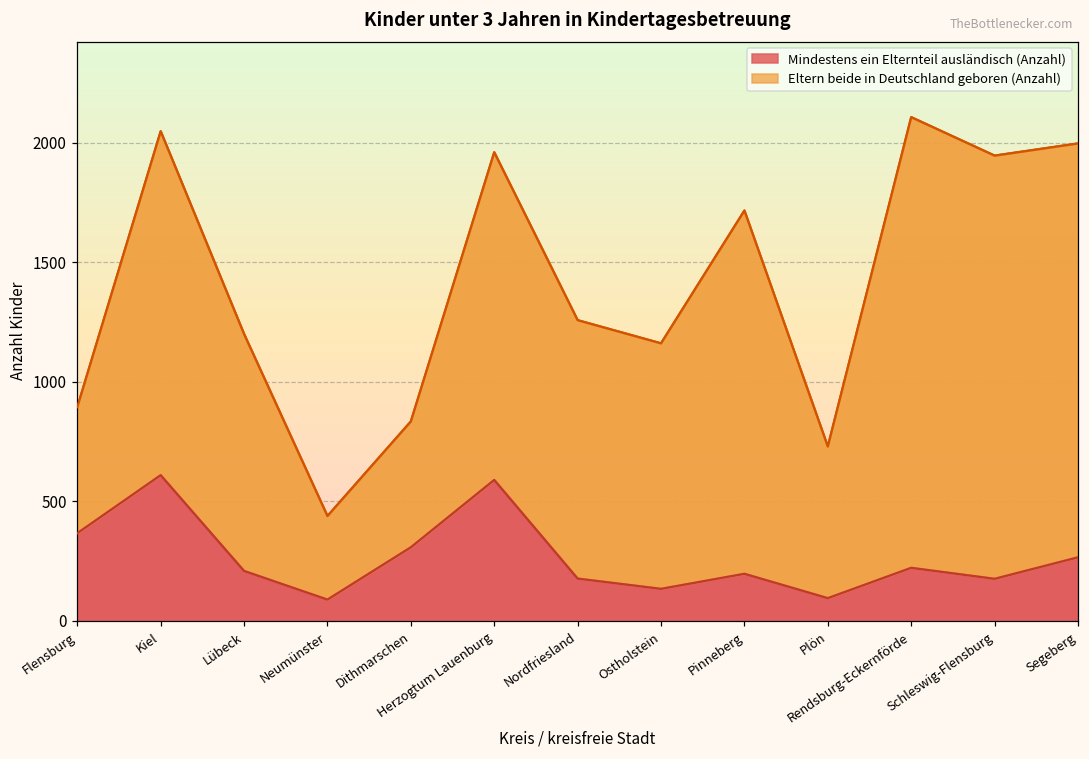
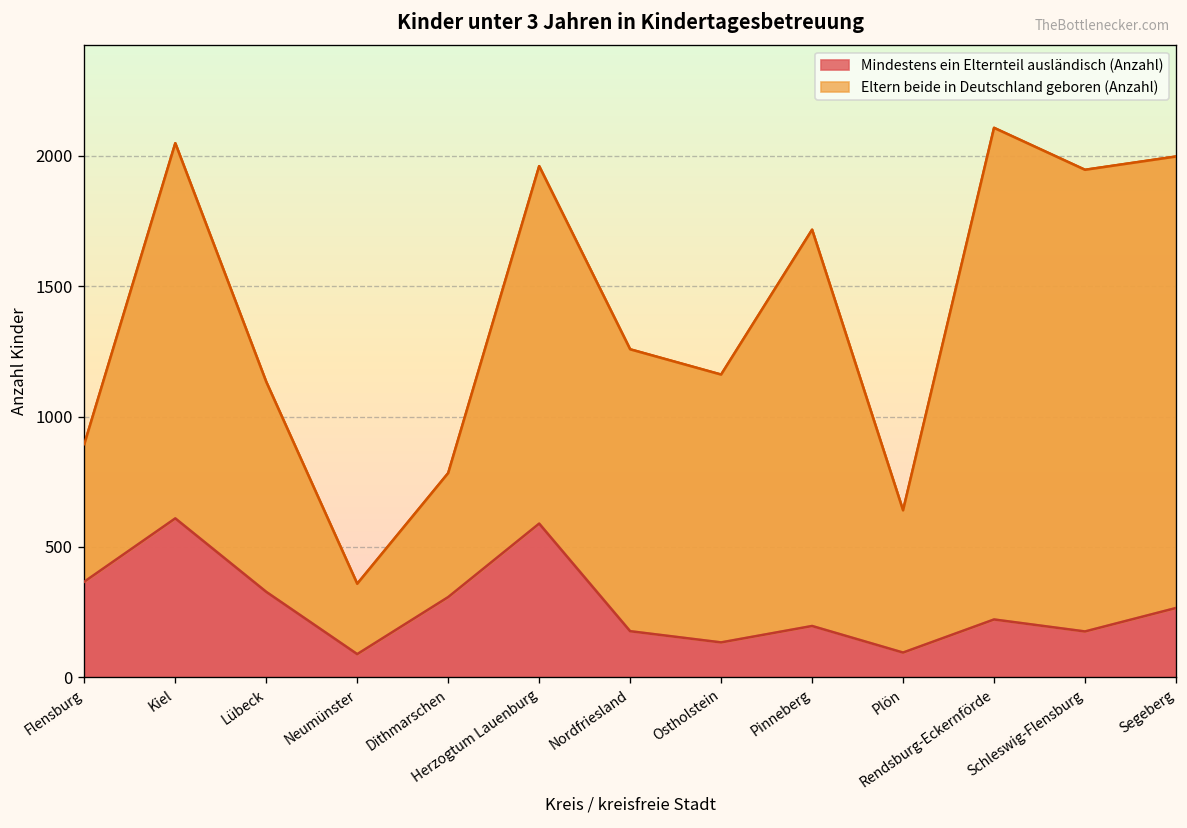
  {
    "Mindestens ein Elternteil ausländisch (Anzahl)": {
      "Flensburg": 370,
      "Kiel": 610,
-     "Lübeck": 210,
+     "Lübeck": 330,
      "Neumünster": 90,
      "Dithmarschen": 310,
      "Herzogtum Lauenburg": 590,
      "Nordfriesland": 180,
      "Ostholstein": 130,
      "Pinneberg": 200,
      "Plön": 90,
      "Rendsburg-Eckernförde": 220,
      "Schleswig-Flensburg": 180,
      "Segeberg": 270
    },
    "Eltern beide in Deutschland geboren (Anzahl)": {
      "Flensburg": 530,
      "Kiel": 1440,
-     "Lübeck": 990,
-     "Neumünster": 350,
-     "Dithmarschen": 530,
+     "Lübeck": 810,
+     "Neumünster": 270,
+     "Dithmarschen": 480,
      "Herzogtum Lauenburg": 1370,
      "Nordfriesland": 1080,
      "Ostholstein": 1030,
      "Pinneberg": 1520,
-     "Plön": 640,
+     "Plön": 550,
      "Rendsburg-Eckernförde": 1890,
      "Schleswig-Flensburg": 1770,
      "Segeberg": 1730
    }
  }
